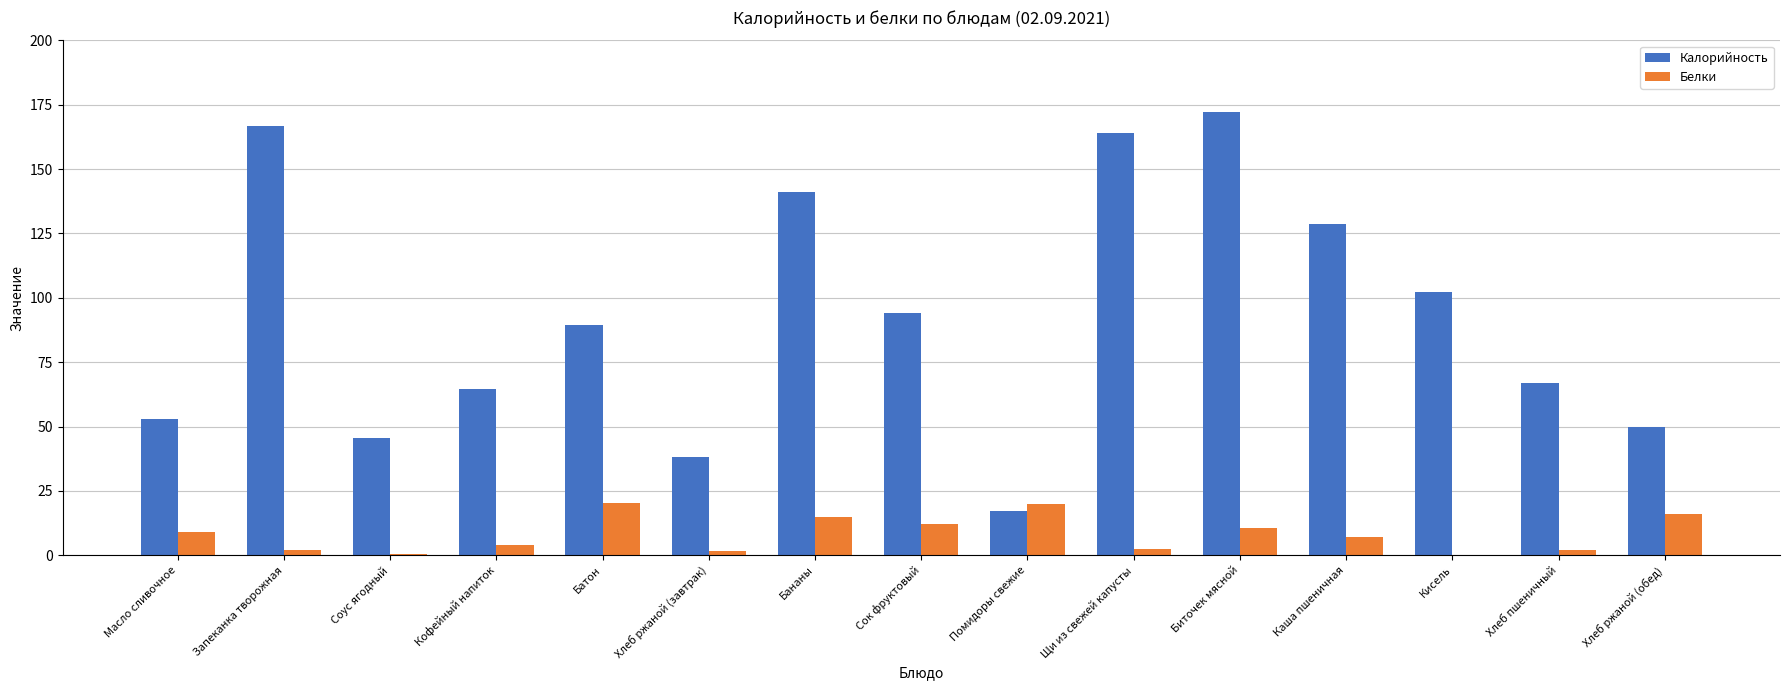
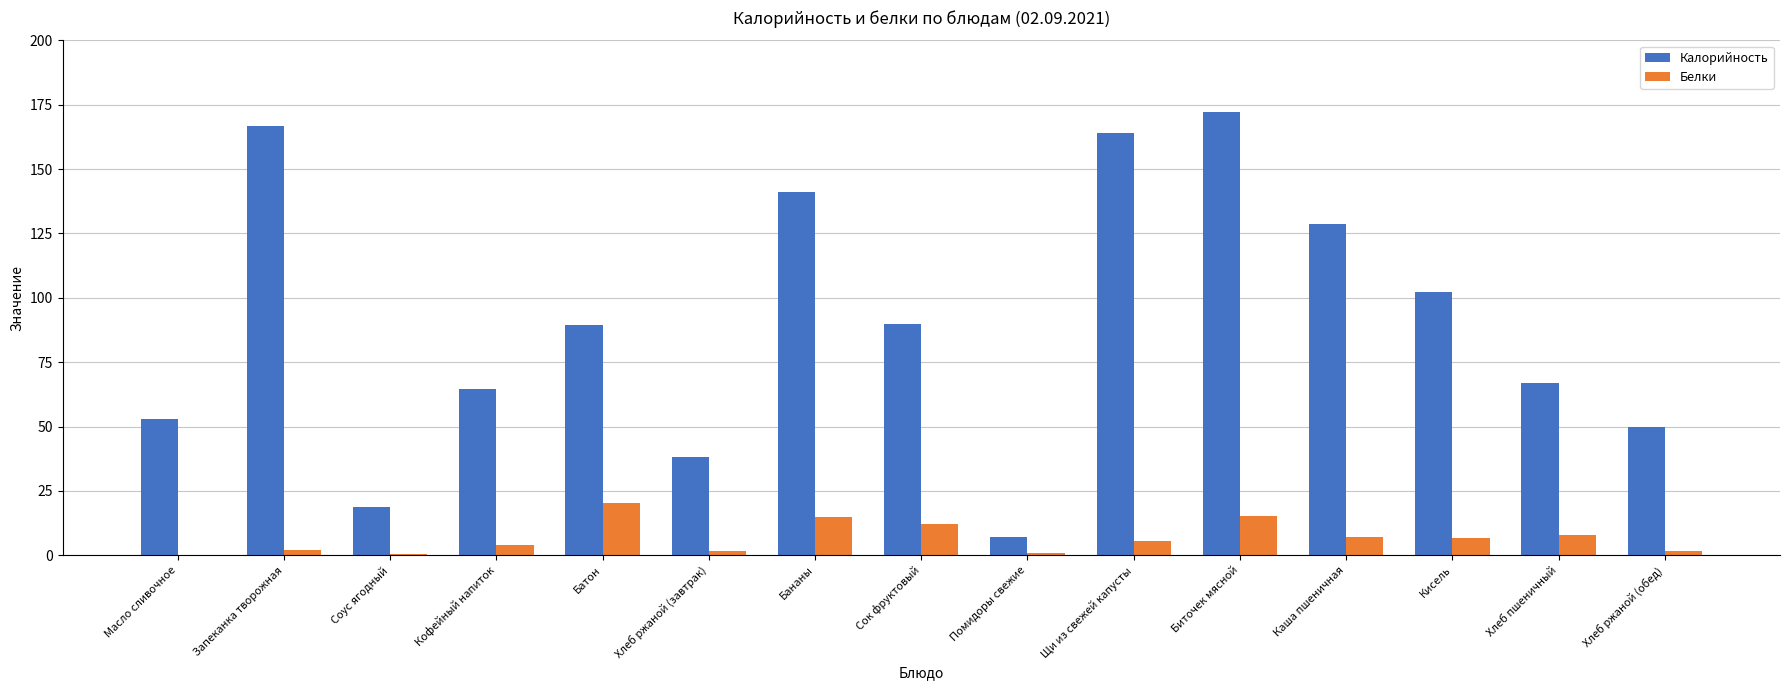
  {
    "Калорийность": {
      "Масло сливочное": 53,
      "Запеканка творожная": 167,
-     "Соус ягодный": 45,
+     "Соус ягодный": 19,
      "Кофейный напиток": 65,
      "Батон": 90,
      "Хлеб ржаной (завтрак)": 38,
      "Бананы": 141,
-     "Сок фруктовый": 94,
-     "Помидоры свежие": 17,
+     "Сок фруктовый": 90,
+     "Помидоры свежие": 7,
      "Щи из свежей капусты": 164,
      "Биточек мясной": 172,
      "Каша пшеничная": 129,
      "Кисель": 102,
      "Хлеб пшеничный": 67,
      "Хлеб ржаной (обед)": 50
    },
    "Белки": {
-     "Масло сливочное": 9,
+     "Масло сливочное": 0,
      "Запеканка творожная": 2,
      "Кофейный напиток": 4,
      "Батон": 20,
      "Хлеб ржаной (завтрак)": 2,
      "Бананы": 15,
      "Сок фруктовый": 12,
-     "Помидоры свежие": 20,
-     "Щи из свежей капусты": 3,
-     "Биточек мясной": 10,
+     "Помидоры свежие": 1,
+     "Щи из свежей капусты": 6,
+     "Биточек мясной": 15,
      "Каша пшеничная": 7,
-     "Кисель": 0,
-     "Хлеб пшеничный": 2,
-     "Хлеб ржаной (обед)": 16
+     "Кисель": 7,
+     "Хлеб пшеничный": 8,
+     "Хлеб ржаной (обед)": 2
    }
  }
